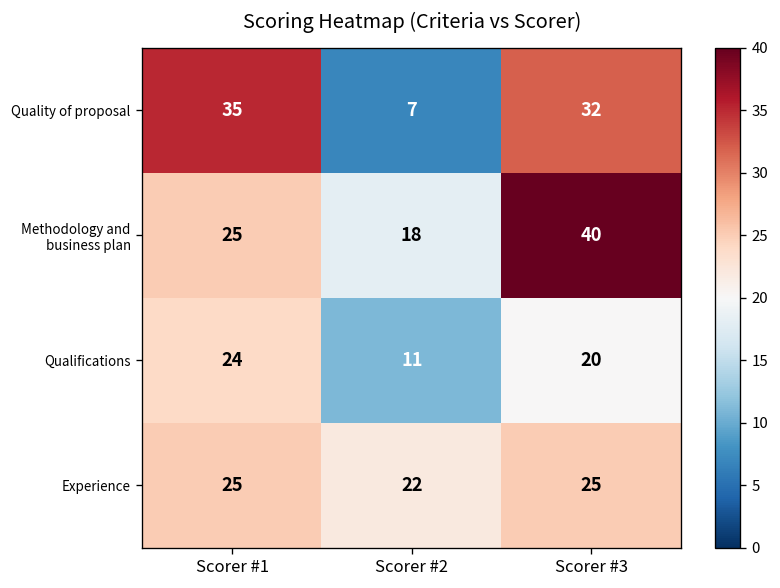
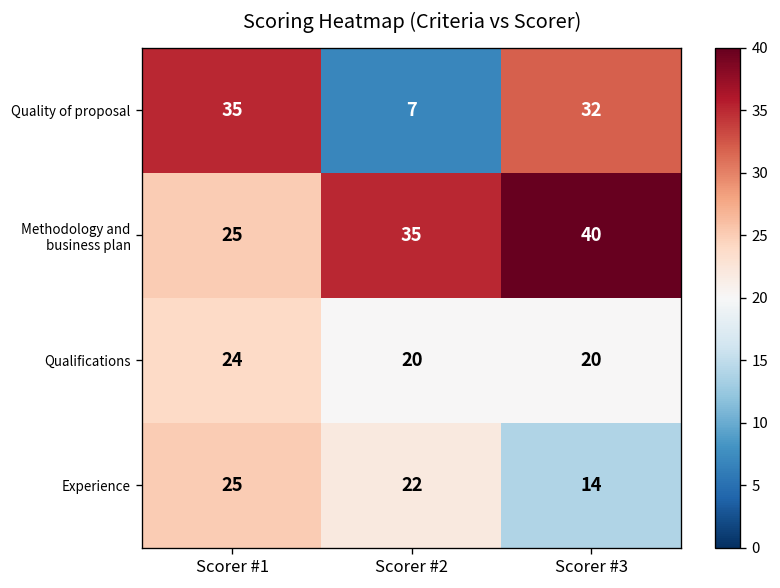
  {
    "Quality of proposal": {
      "Scorer #1": 35,
      "Scorer #2": 7,
      "Scorer #3": 32
    },
    "Methodology and business plan": {
      "Scorer #1": 25,
-     "Scorer #2": 18,
+     "Scorer #2": 35,
      "Scorer #3": 40
    },
    "Qualifications": {
      "Scorer #1": 24,
-     "Scorer #2": 11,
+     "Scorer #2": 20,
      "Scorer #3": 20
    },
    "Experience": {
      "Scorer #1": 25,
      "Scorer #2": 22,
-     "Scorer #3": 25
+     "Scorer #3": 14
    }
  }
